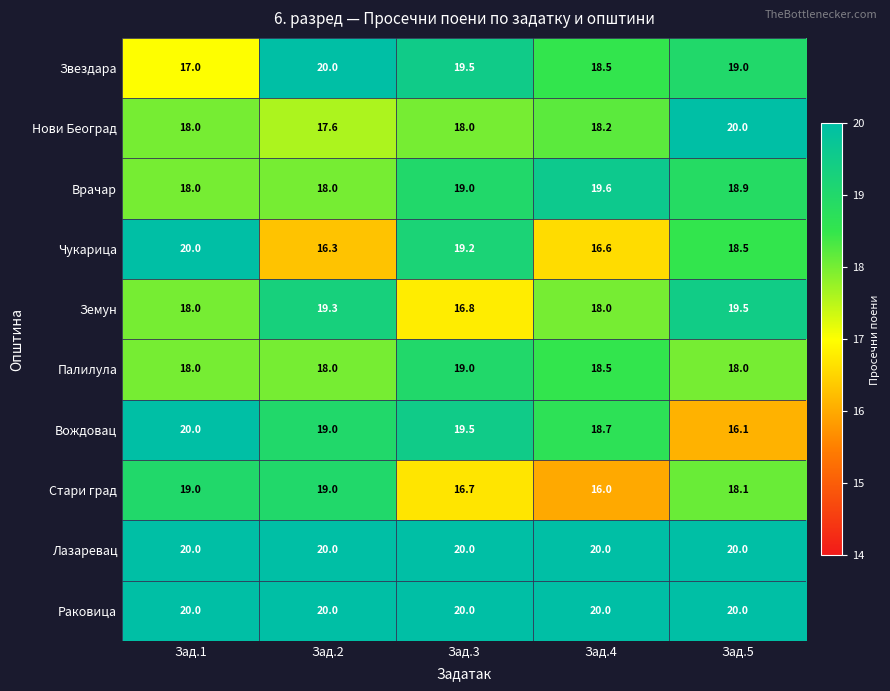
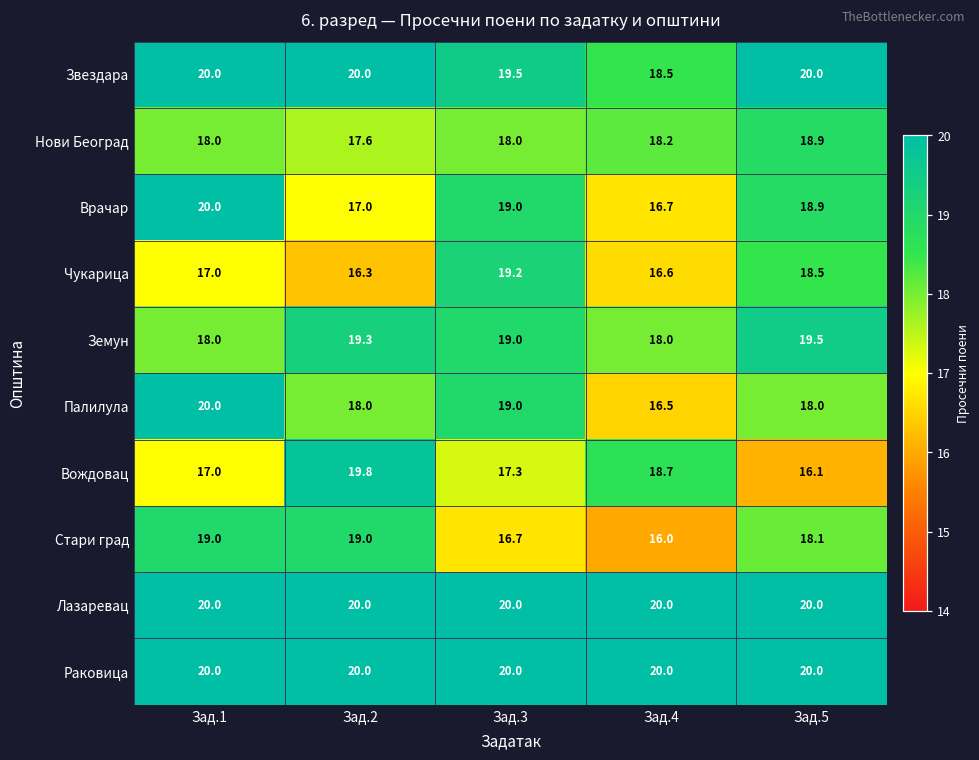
  {
    "Звездара": {
-     "Зад.1": 17.0,
+     "Зад.1": 20.0,
      "Зад.2": 20.0,
      "Зад.3": 19.5,
      "Зад.4": 18.5,
-     "Зад.5": 19.0
+     "Зад.5": 20.0
    },
    "Нови Београд": {
      "Зад.1": 18.0,
      "Зад.2": 17.6,
      "Зад.3": 18.0,
      "Зад.4": 18.2,
-     "Зад.5": 20.0
+     "Зад.5": 18.9
    },
    "Врачар": {
-     "Зад.1": 18.0,
-     "Зад.2": 18.0,
+     "Зад.1": 20.0,
+     "Зад.2": 17.0,
      "Зад.3": 19.0,
-     "Зад.4": 19.6,
+     "Зад.4": 16.7,
      "Зад.5": 18.9
    },
    "Чукарица": {
-     "Зад.1": 20.0,
+     "Зад.1": 17.0,
      "Зад.2": 16.3,
      "Зад.3": 19.2,
      "Зад.4": 16.6,
      "Зад.5": 18.5
    },
    "Земун": {
      "Зад.1": 18.0,
      "Зад.2": 19.3,
-     "Зад.3": 16.8,
+     "Зад.3": 19.0,
      "Зад.4": 18.0,
      "Зад.5": 19.5
    },
    "Палилула": {
-     "Зад.1": 18.0,
+     "Зад.1": 20.0,
      "Зад.2": 18.0,
      "Зад.3": 19.0,
-     "Зад.4": 18.5,
+     "Зад.4": 16.5,
      "Зад.5": 18.0
    },
    "Вождовац": {
-     "Зад.1": 20.0,
-     "Зад.2": 19.0,
-     "Зад.3": 19.5,
+     "Зад.1": 17.0,
+     "Зад.2": 19.8,
+     "Зад.3": 17.3,
      "Зад.4": 18.7,
      "Зад.5": 16.1
    },
    "Стари град": {
      "Зад.1": 19.0,
      "Зад.2": 19.0,
      "Зад.3": 16.7,
      "Зад.4": 16.0,
      "Зад.5": 18.1
    },
    "Лазаревац": {
      "Зад.1": 20.0,
      "Зад.2": 20.0,
      "Зад.3": 20.0,
      "Зад.4": 20.0,
      "Зад.5": 20.0
    },
    "Раковица": {
      "Зад.1": 20.0,
      "Зад.2": 20.0,
      "Зад.3": 20.0,
      "Зад.4": 20.0,
      "Зад.5": 20.0
    }
  }
